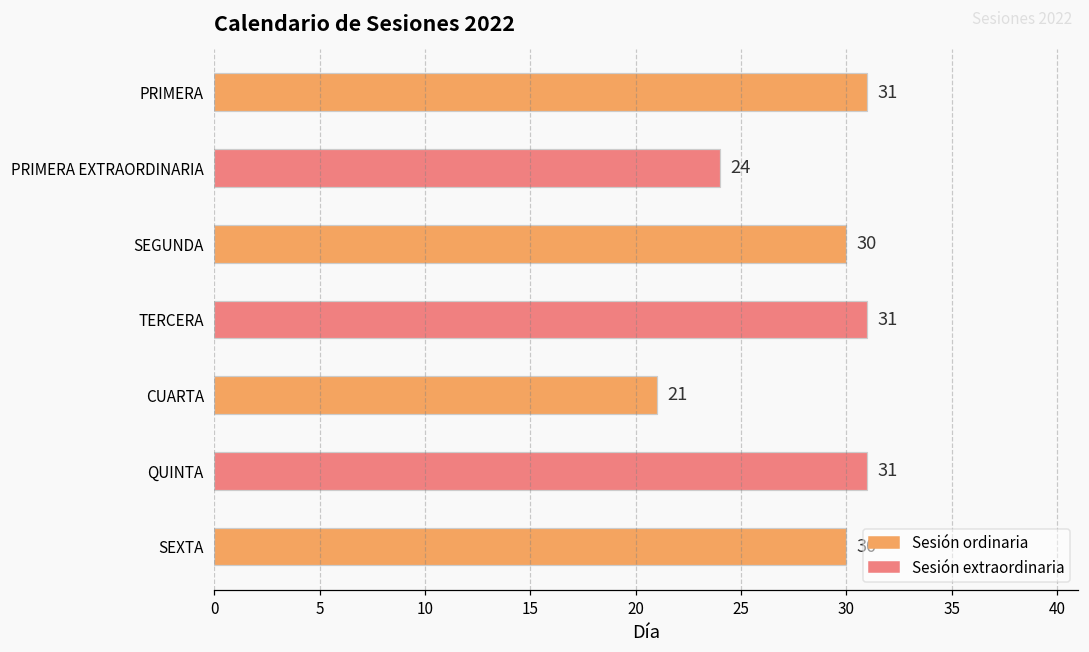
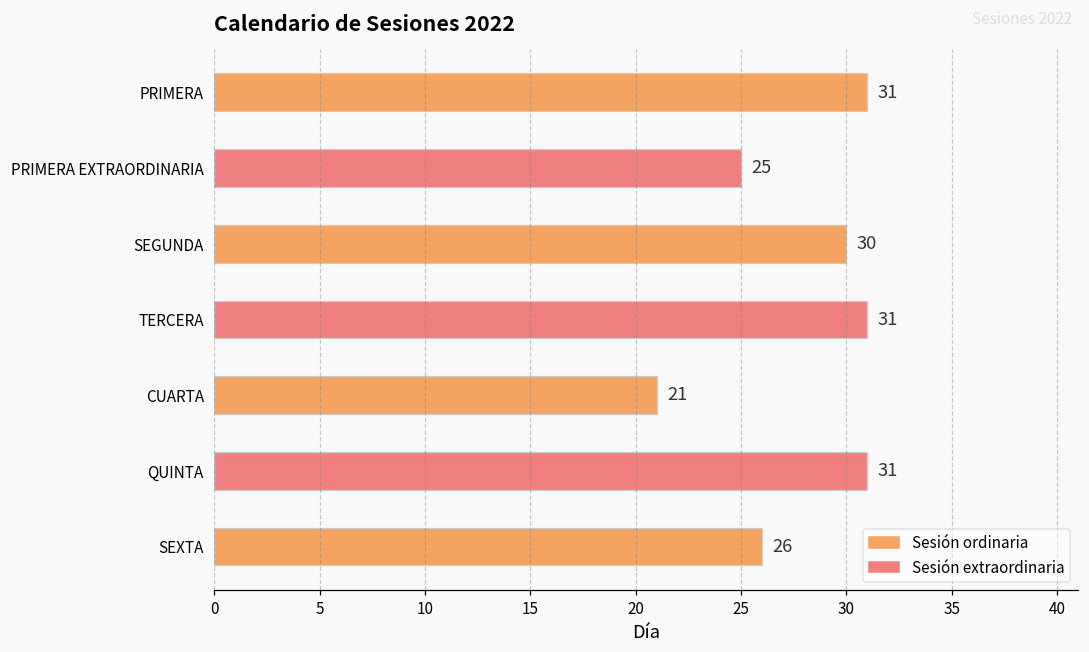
  {
    "PRIMERA": 31,
-   "PRIMERA EXTRAORDINARIA": 24,
+   "PRIMERA EXTRAORDINARIA": 25,
    "SEGUNDA": 30,
    "TERCERA": 31,
    "CUARTA": 21,
    "QUINTA": 31,
-   "SEXTA": 30
+   "SEXTA": 26
  }
